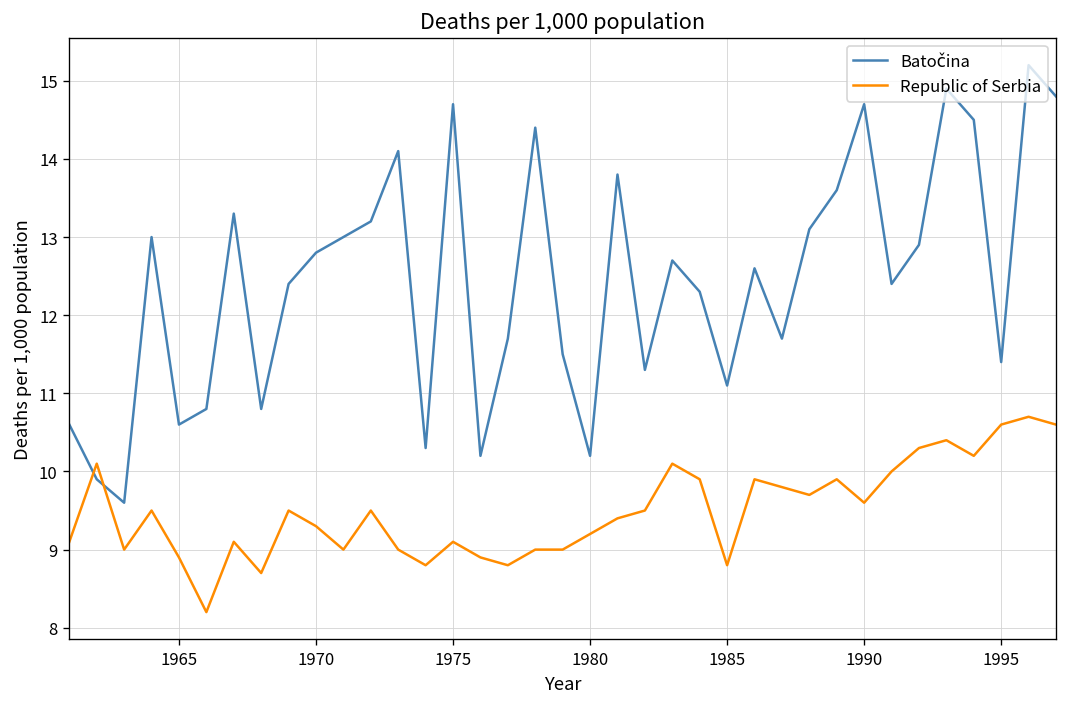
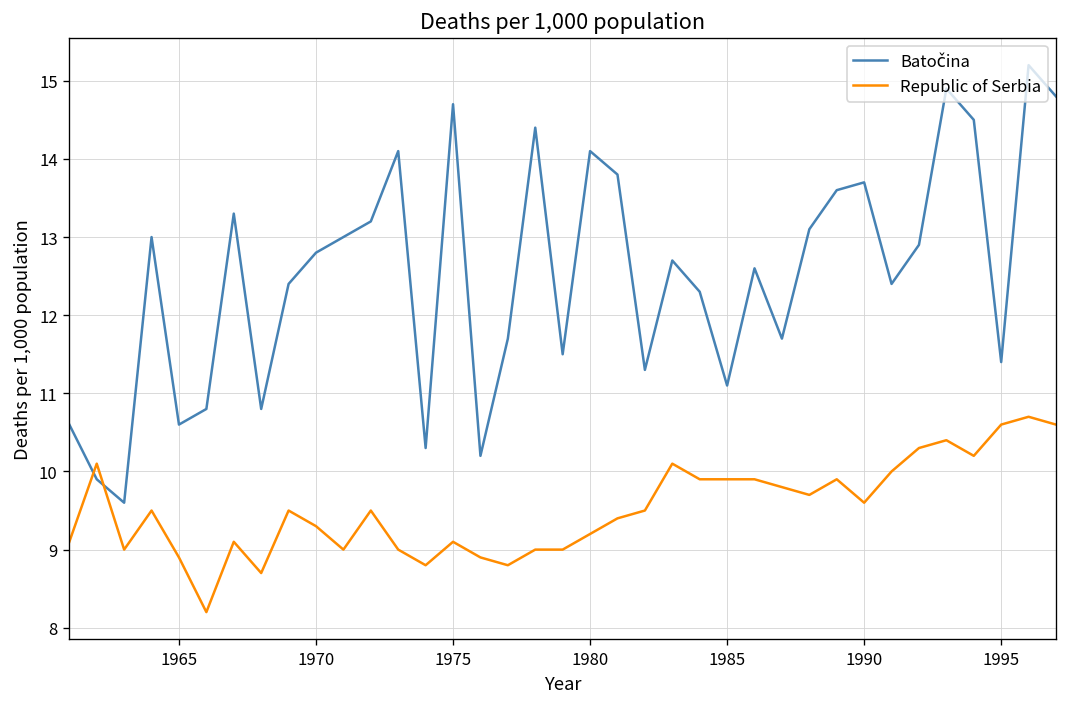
  {
    "Batočina": {
      "1965": 10.6,
      "1970": 12.8,
      "1975": 14.7,
-     "1980": 10.2,
+     "1980": 14.1,
      "1985": 11.1,
-     "1990": 14.7,
+     "1990": 13.7,
      "1995": 11.4
    },
    "Republic of Serbia": {
      "1965": 8.9,
      "1970": 9.3,
      "1975": 9.1,
      "1980": 9.2,
-     "1985": 8.8,
+     "1985": 9.9,
      "1990": 9.6,
      "1995": 10.6
    }
  }
